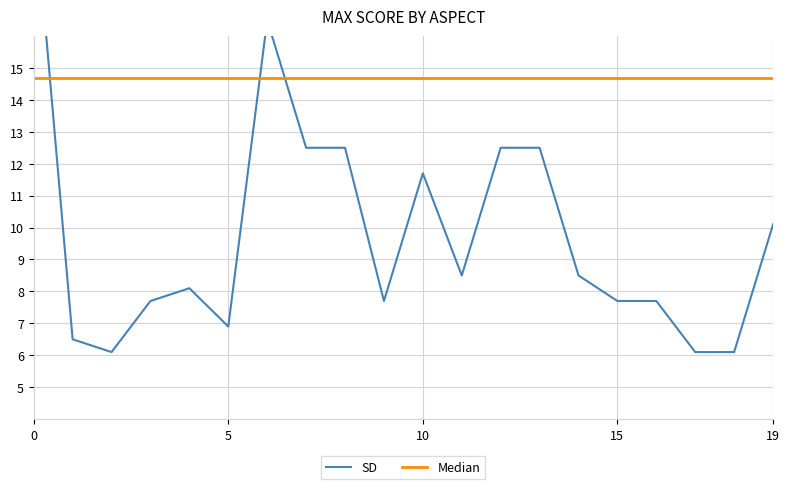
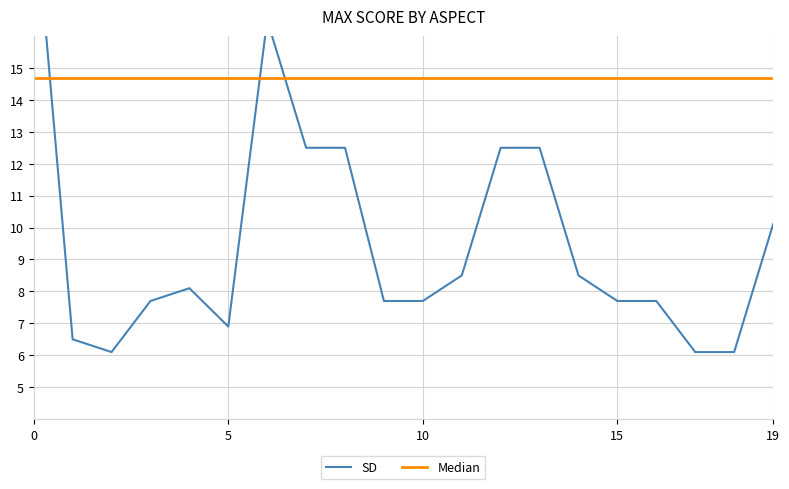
  {
    "SD": {
      "5": 6.9,
-     "10": 11.7,
+     "10": 7.7,
      "15": 7.7,
      "19": 10.1
    },
    "Median": {
      "0": 14.7,
      "5": 14.7,
      "10": 14.7,
      "15": 14.7,
      "19": 14.7
    }
  }
